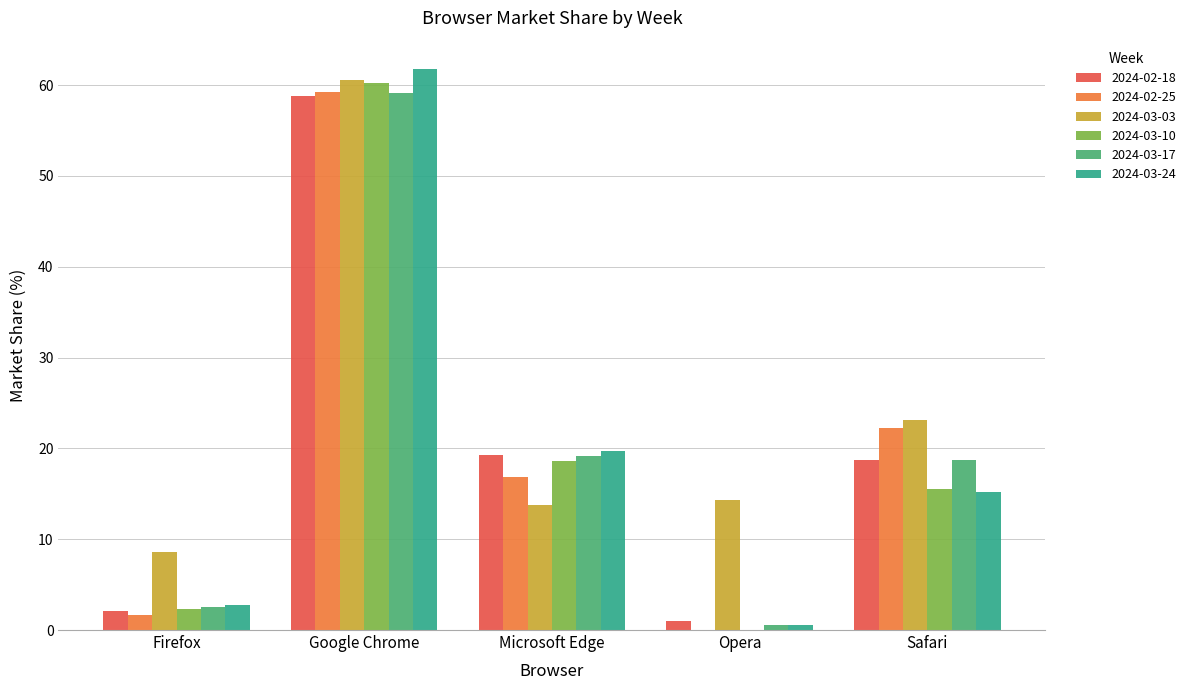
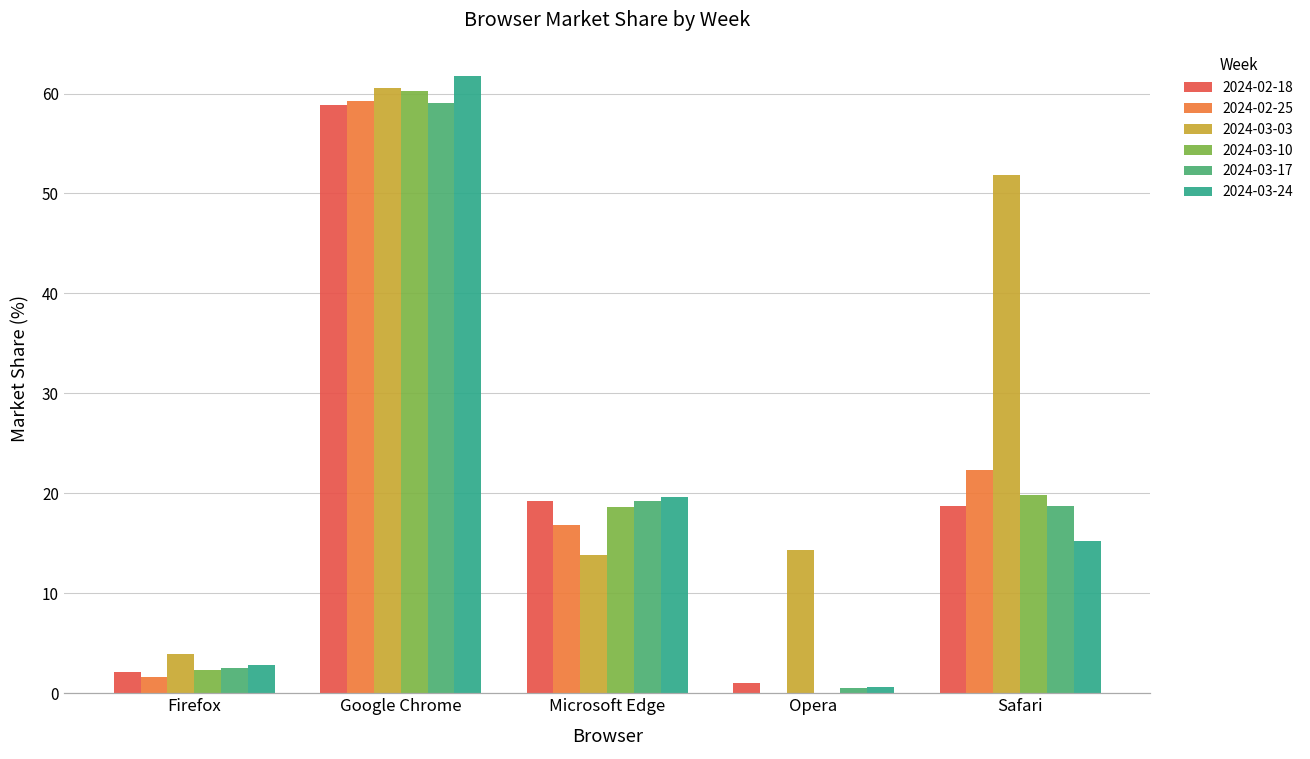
  {
    "2024-03-03": {
-     "Firefox": 9,
+     "Firefox": 4,
      "Google Chrome": 61,
      "Microsoft Edge": 14,
      "Opera": 14,
-     "Safari": 23
+     "Safari": 52
    },
    "2024-03-10": {
      "Firefox": 2,
      "Google Chrome": 60,
      "Microsoft Edge": 19,
      "Opera": 0,
-     "Safari": 16
+     "Safari": 20
    }
  }
